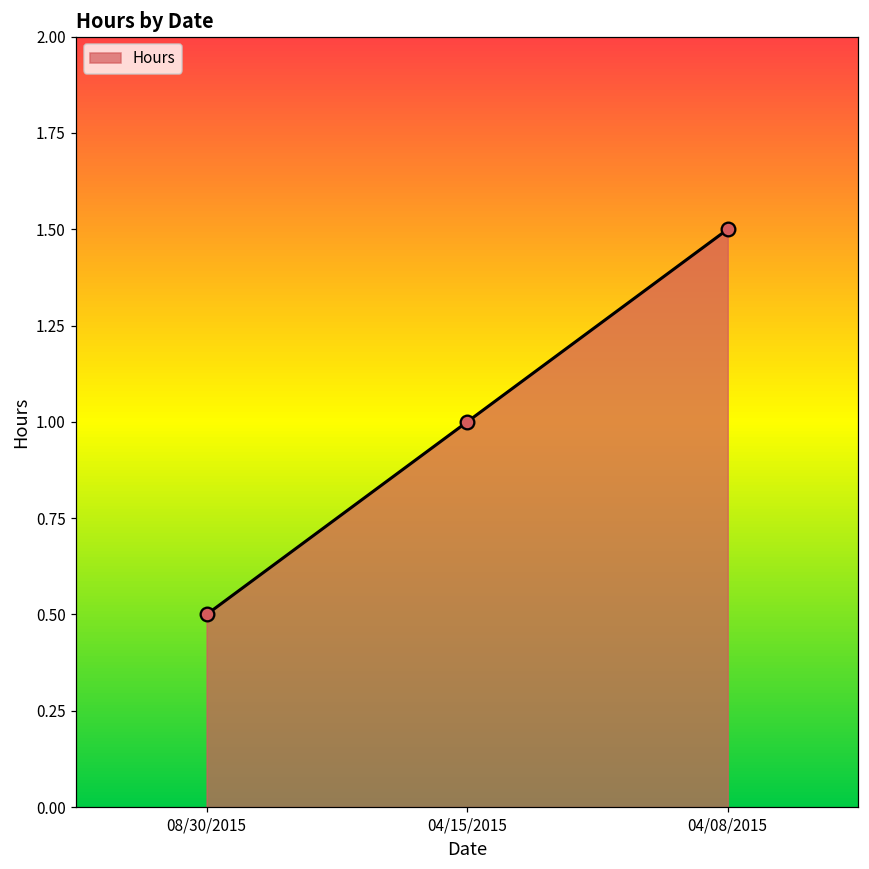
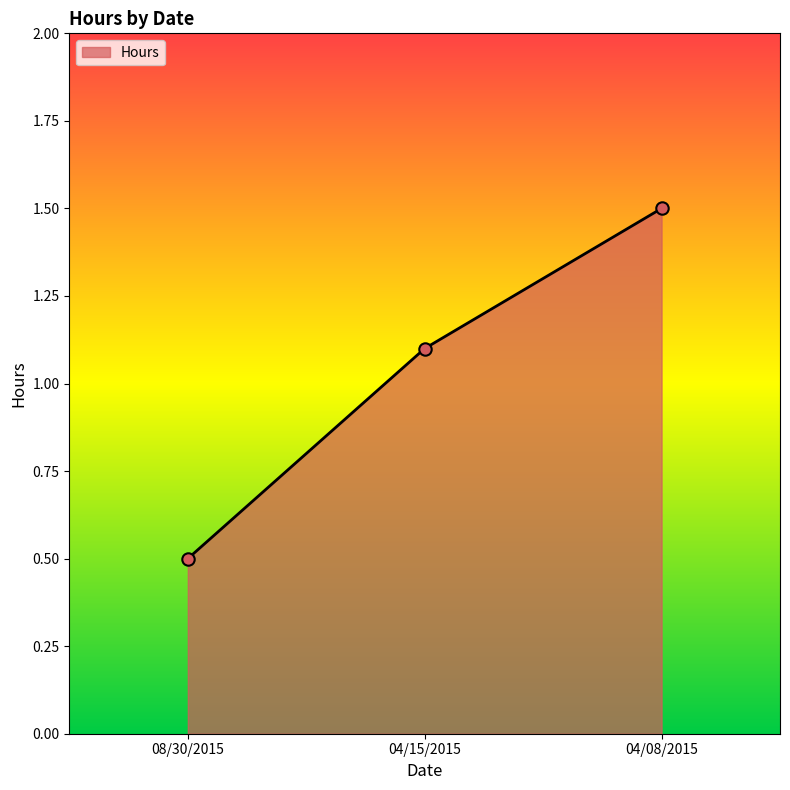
  {
    "08/30/2015": 0.5,
-   "04/15/2015": 1.0,
+   "04/15/2015": 1.1,
    "04/08/2015": 1.5
  }
